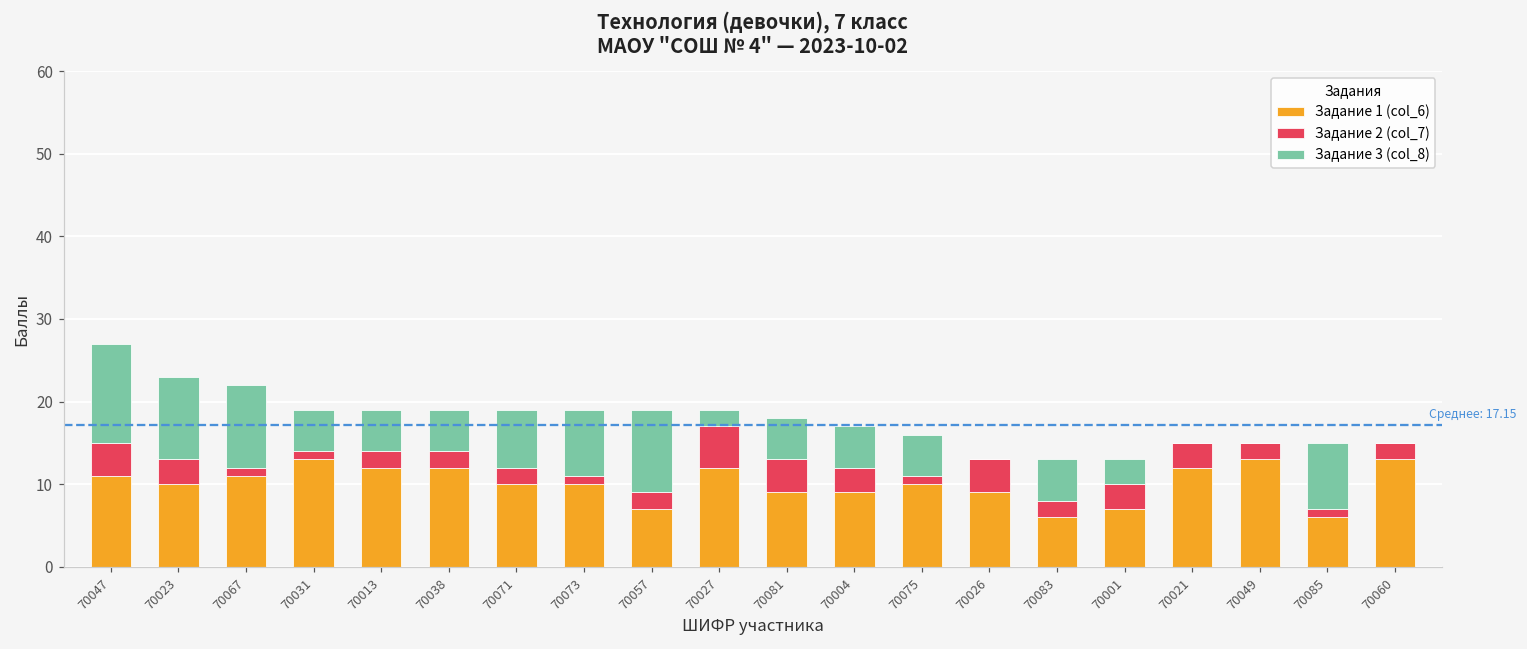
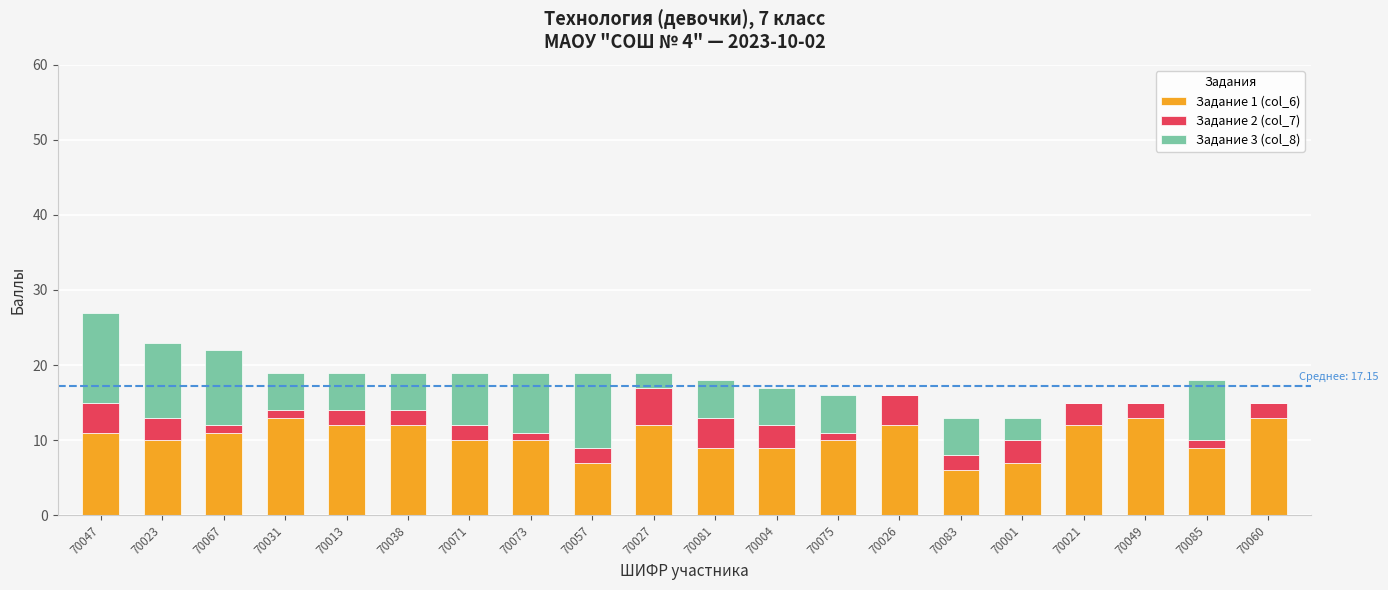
  {
    "Задание 1 (col_6)": {
      "70047": 11,
      "70023": 10,
      "70067": 11,
      "70031": 13,
      "70013": 12,
      "70038": 12,
      "70071": 10,
      "70073": 10,
      "70057": 7,
      "70027": 12,
      "70081": 9,
      "70004": 9,
      "70075": 10,
-     "70026": 9,
+     "70026": 12,
      "70083": 6,
      "70001": 7,
      "70021": 12,
      "70049": 13,
-     "70085": 6,
+     "70085": 9,
      "70060": 13
    }
  }
